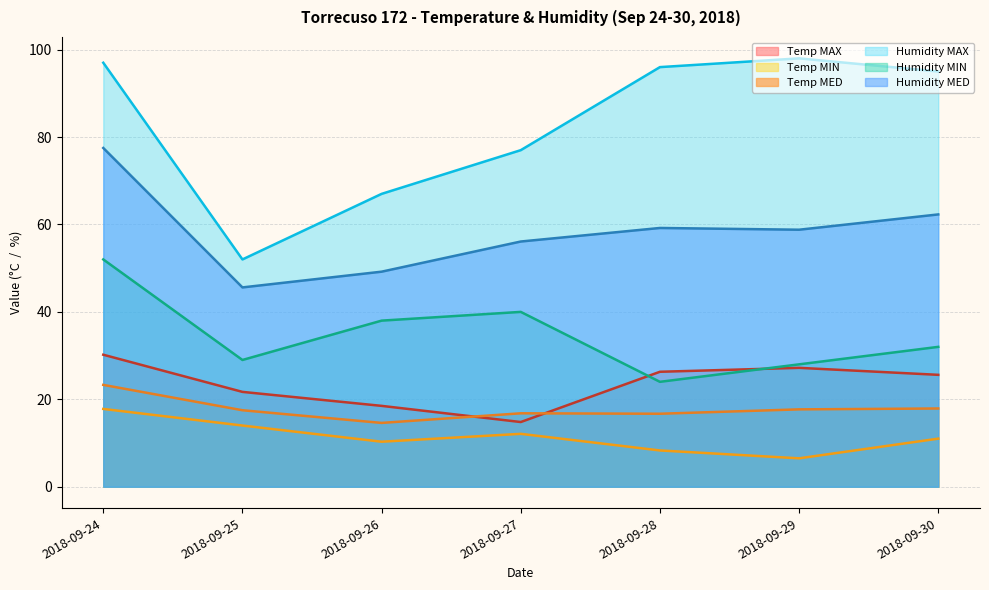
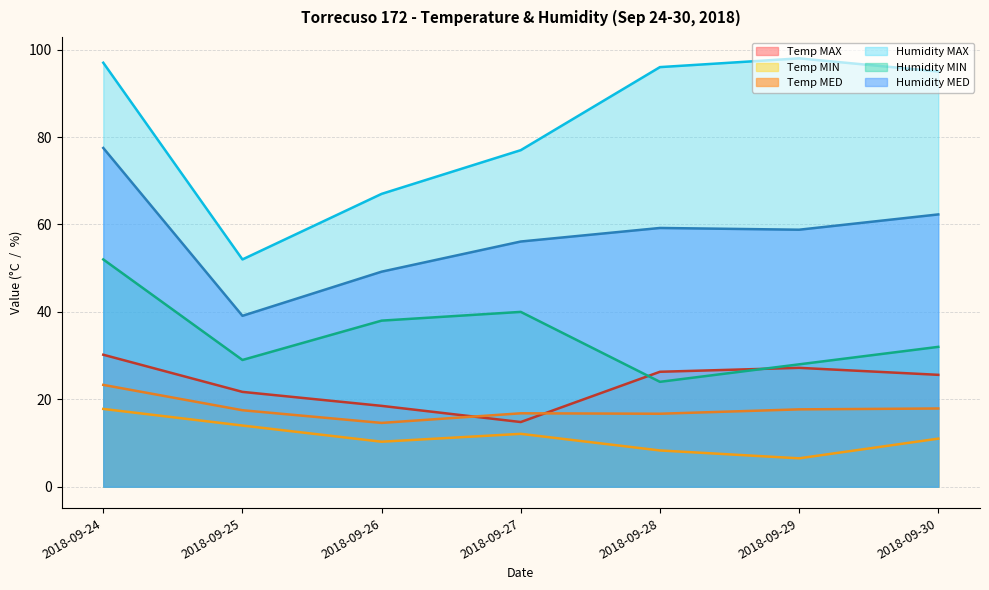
  {
    "Temp MAX": {
      "2018-09-24": 30,
      "2018-09-25": 22,
      "2018-09-26": 19,
      "2018-09-27": 15,
      "2018-09-28": 26,
      "2018-09-29": 27,
      "2018-09-30": 26
    },
    "Humidity MAX": {
      "2018-09-24": 97,
      "2018-09-25": 52,
      "2018-09-26": 67,
      "2018-09-27": 77,
      "2018-09-28": 96
    },
    "Humidity MIN": {
      "2018-09-24": 52,
      "2018-09-25": 29,
      "2018-09-26": 38,
      "2018-09-27": 40,
      "2018-09-28": 24,
      "2018-09-29": 28,
      "2018-09-30": 32
    },
    "Humidity MED": {
      "2018-09-24": 78,
-     "2018-09-25": 46,
+     "2018-09-25": 39,
      "2018-09-26": 49,
      "2018-09-27": 56,
      "2018-09-28": 59,
      "2018-09-29": 59,
      "2018-09-30": 62
    }
  }
